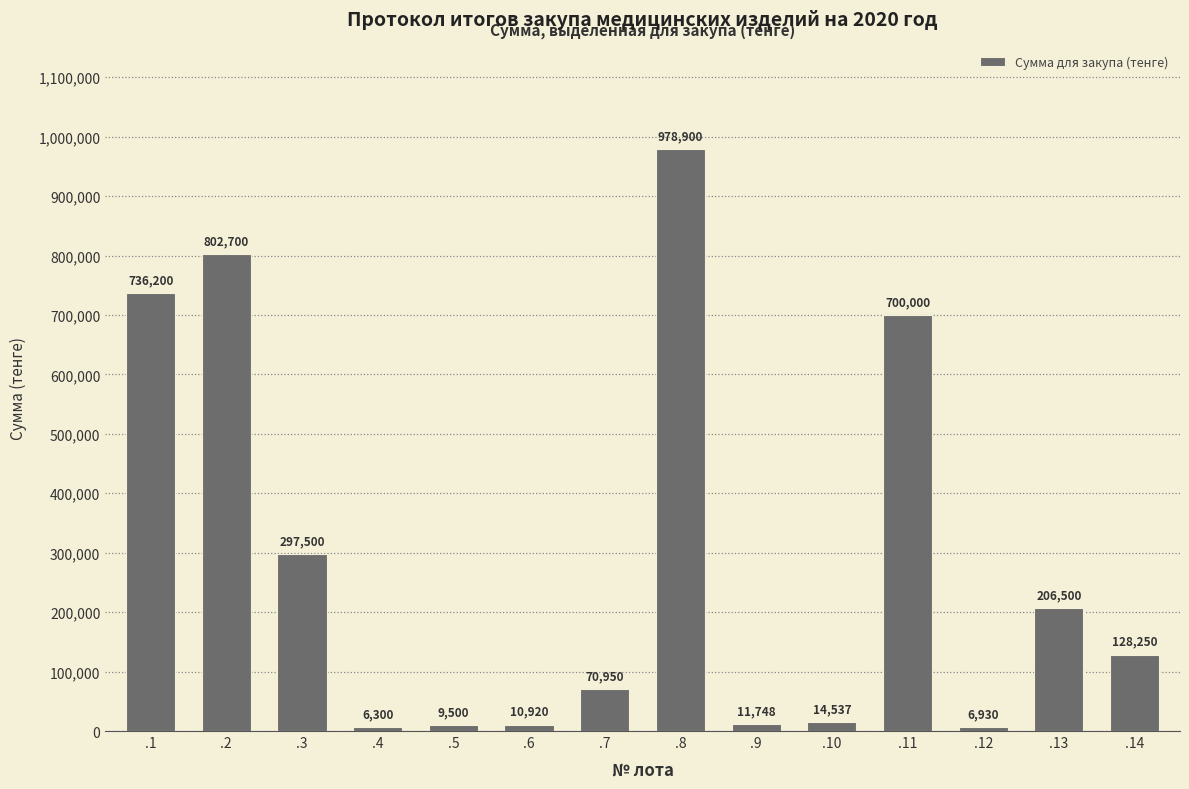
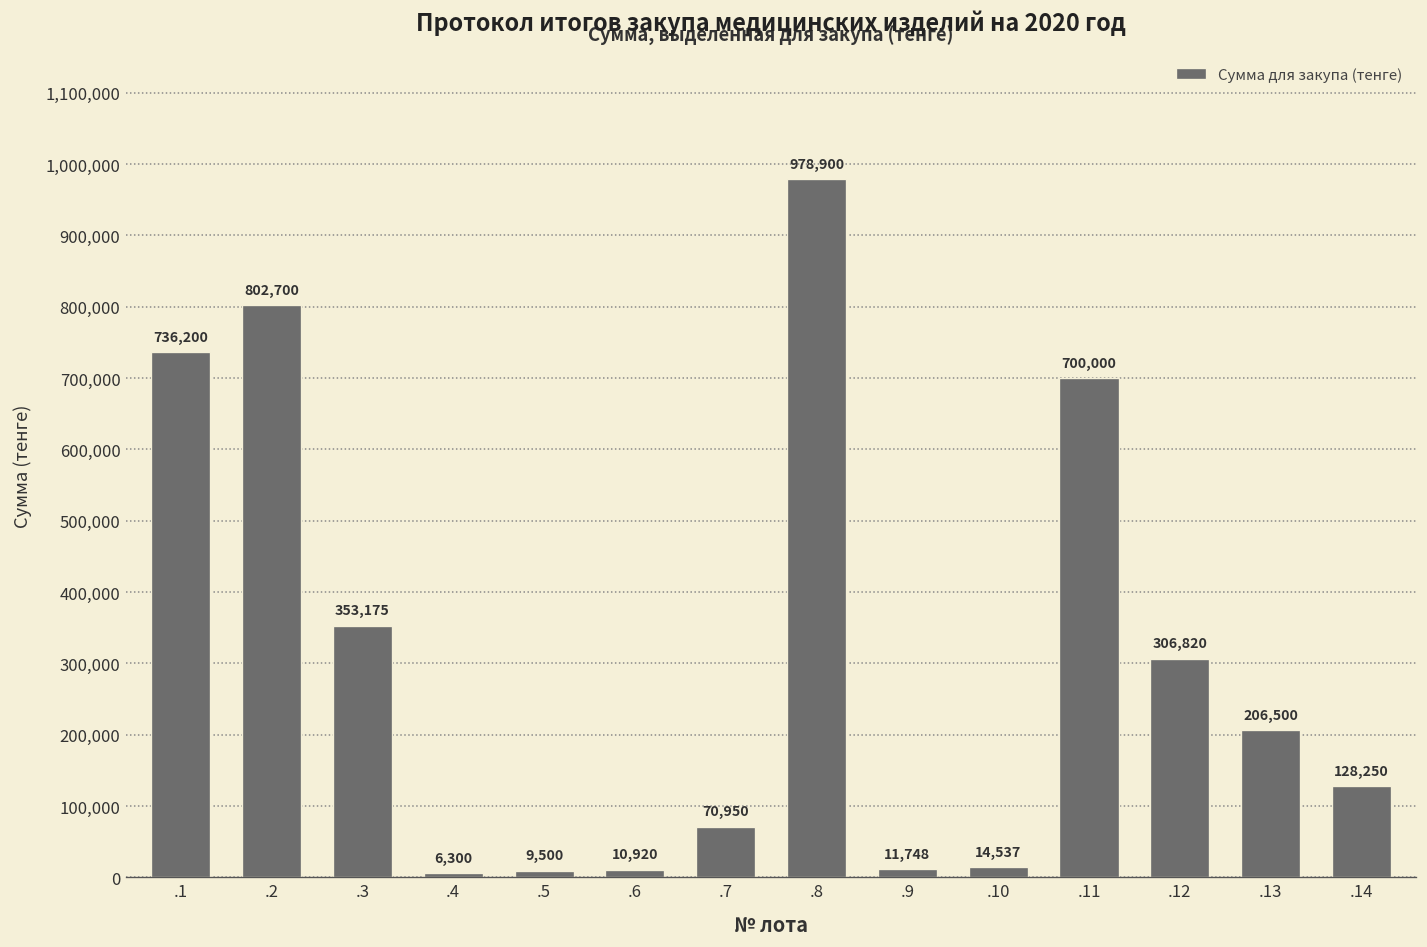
  {
    ".1": "736,200",
    ".2": "802,700",
-   ".3": "297,500",
+   ".3": "353,175",
    ".4": "6,300",
    ".5": "9,500",
    ".6": "10,920",
    ".7": "70,950",
    ".8": "978,900",
    ".9": "11,748",
    ".10": "14,537",
    ".11": "700,000",
-   ".12": "6,930",
+   ".12": "306,820",
    ".13": "206,500",
    ".14": "128,250"
  }
